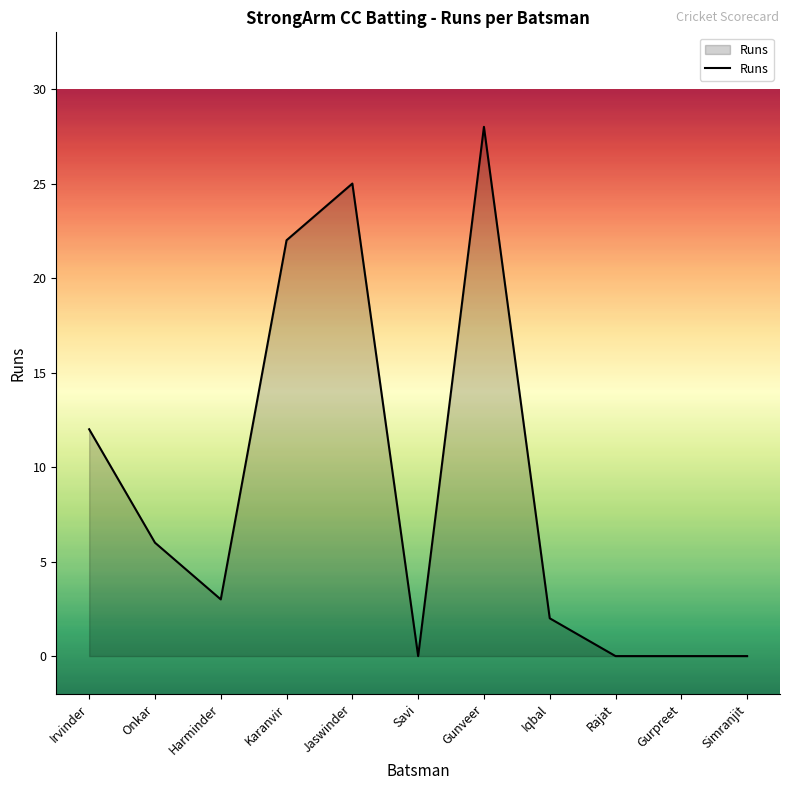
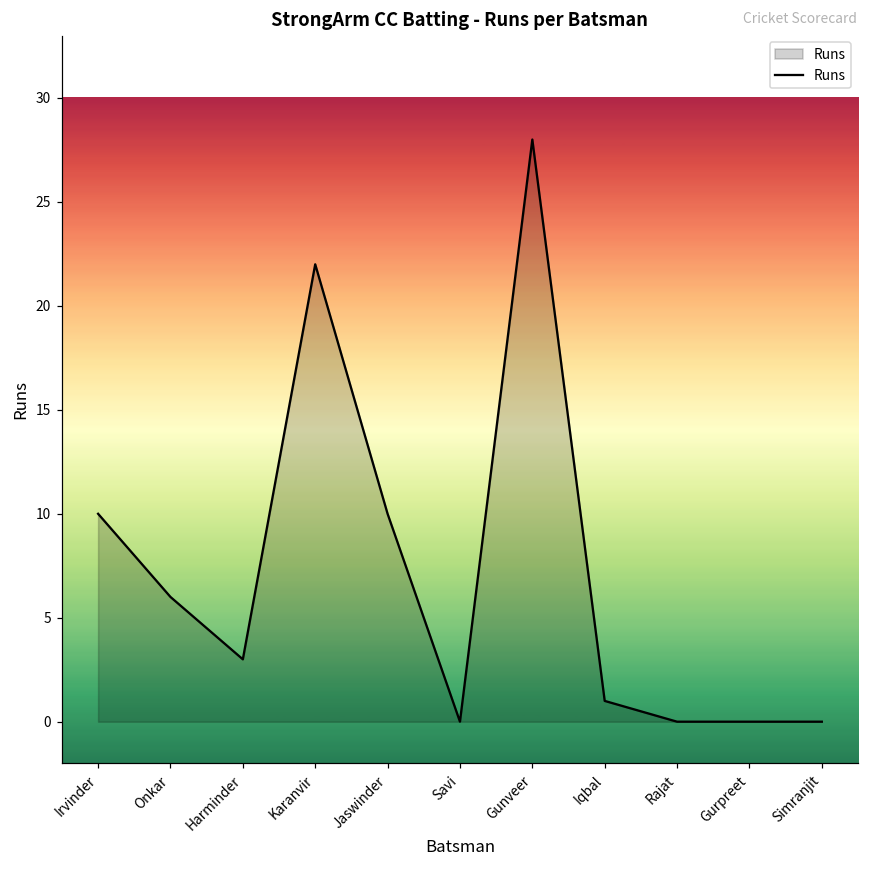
  {
-   "Irvinder": 12,
+   "Irvinder": 10,
    "Onkar": 6,
    "Harminder": 3,
    "Karanvir": 22,
-   "Jaswinder": 25,
+   "Jaswinder": 10,
    "Savi": 0,
    "Gunveer": 28,
-   "Iqbal": 2,
+   "Iqbal": 1,
    "Rajat": 0,
    "Gurpreet": 0,
    "Simranjit": 0
  }
